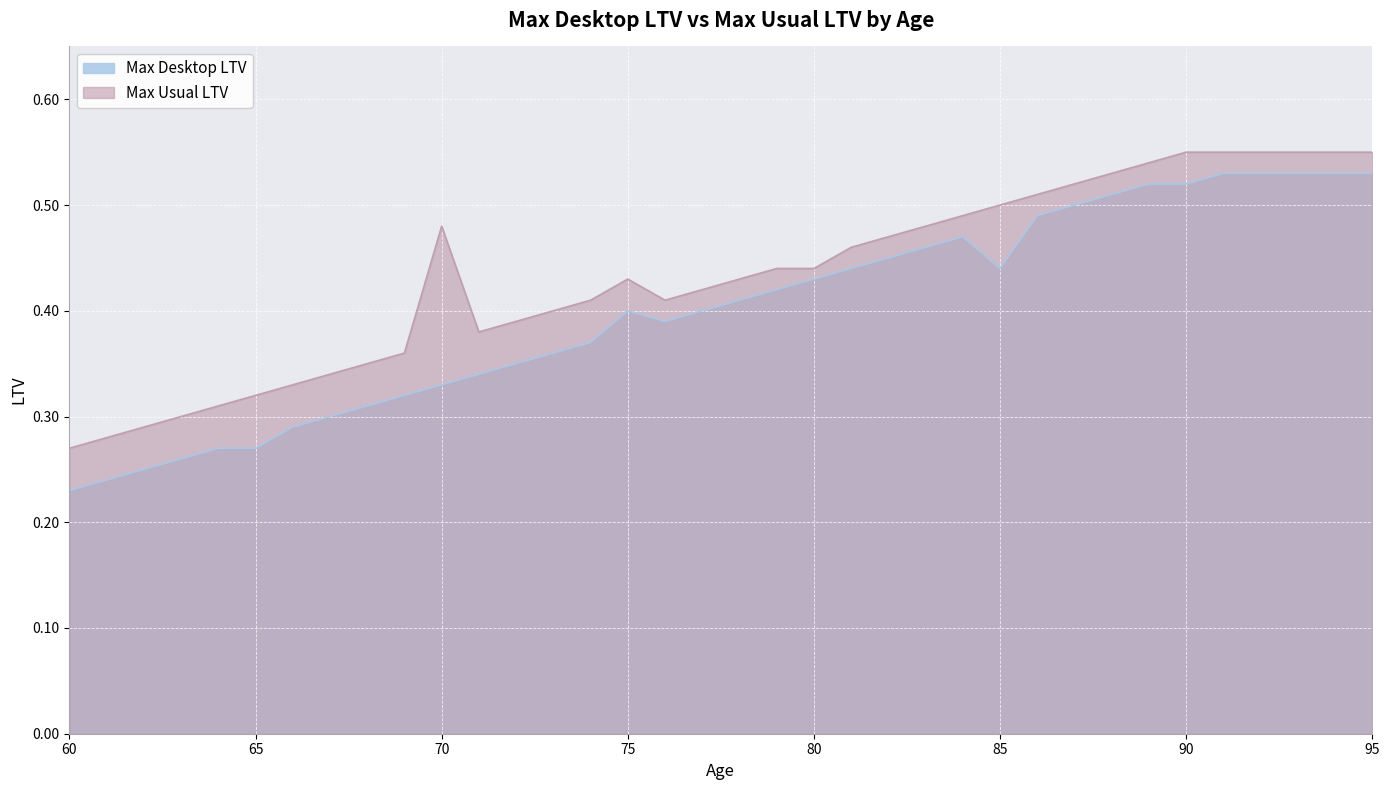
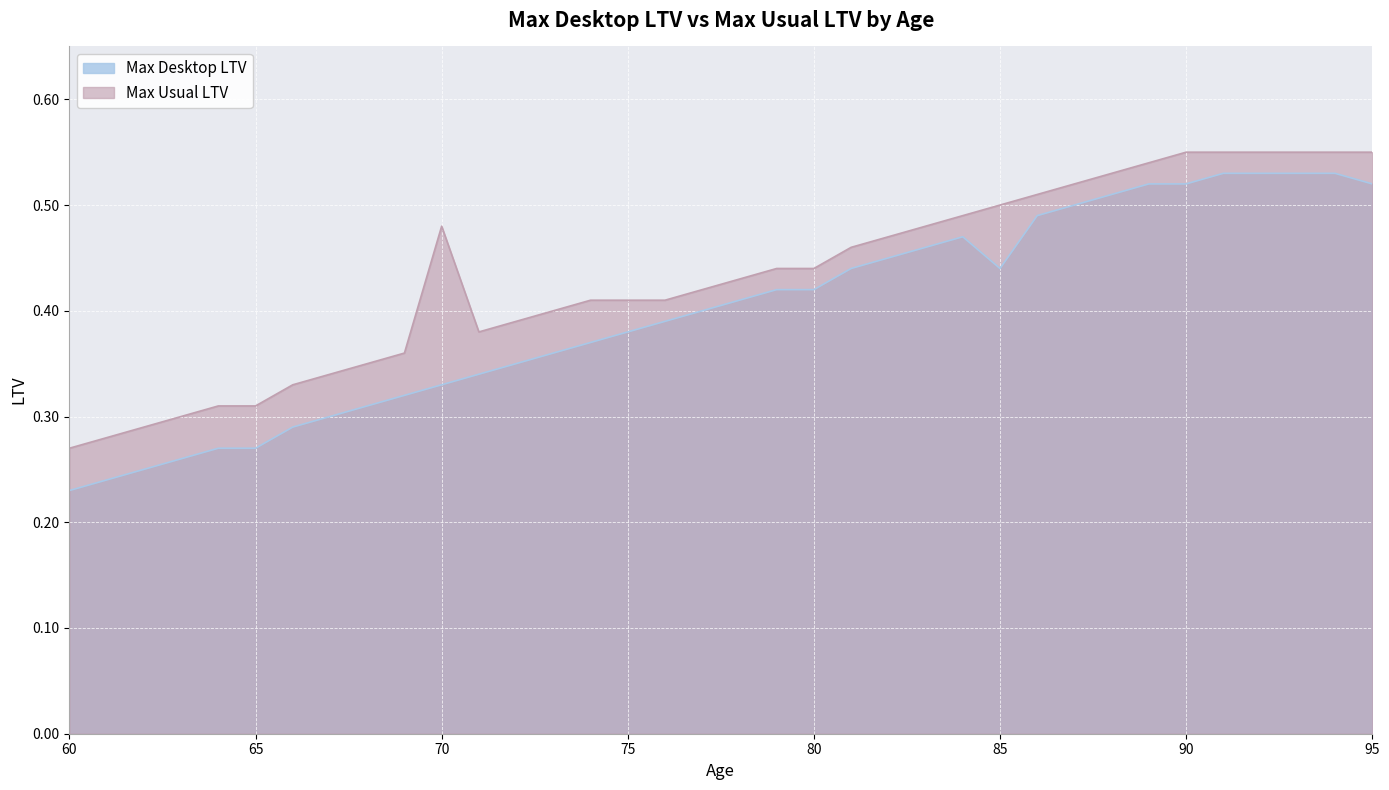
  {
    "Max Desktop LTV": {
      "60": 0.23,
      "65": 0.27,
      "70": 0.33,
-     "75": 0.40,
-     "80": 0.43,
+     "75": 0.38,
+     "80": 0.42,
      "85": 0.44,
      "90": 0.52,
-     "95": 0.53
+     "95": 0.52
    },
    "Max Usual LTV": {
      "60": 0.27,
-     "65": 0.32,
+     "65": 0.31,
      "70": 0.48,
-     "75": 0.43,
+     "75": 0.41,
      "80": 0.44,
      "85": 0.50,
      "90": 0.55,
      "95": 0.55
    }
  }
